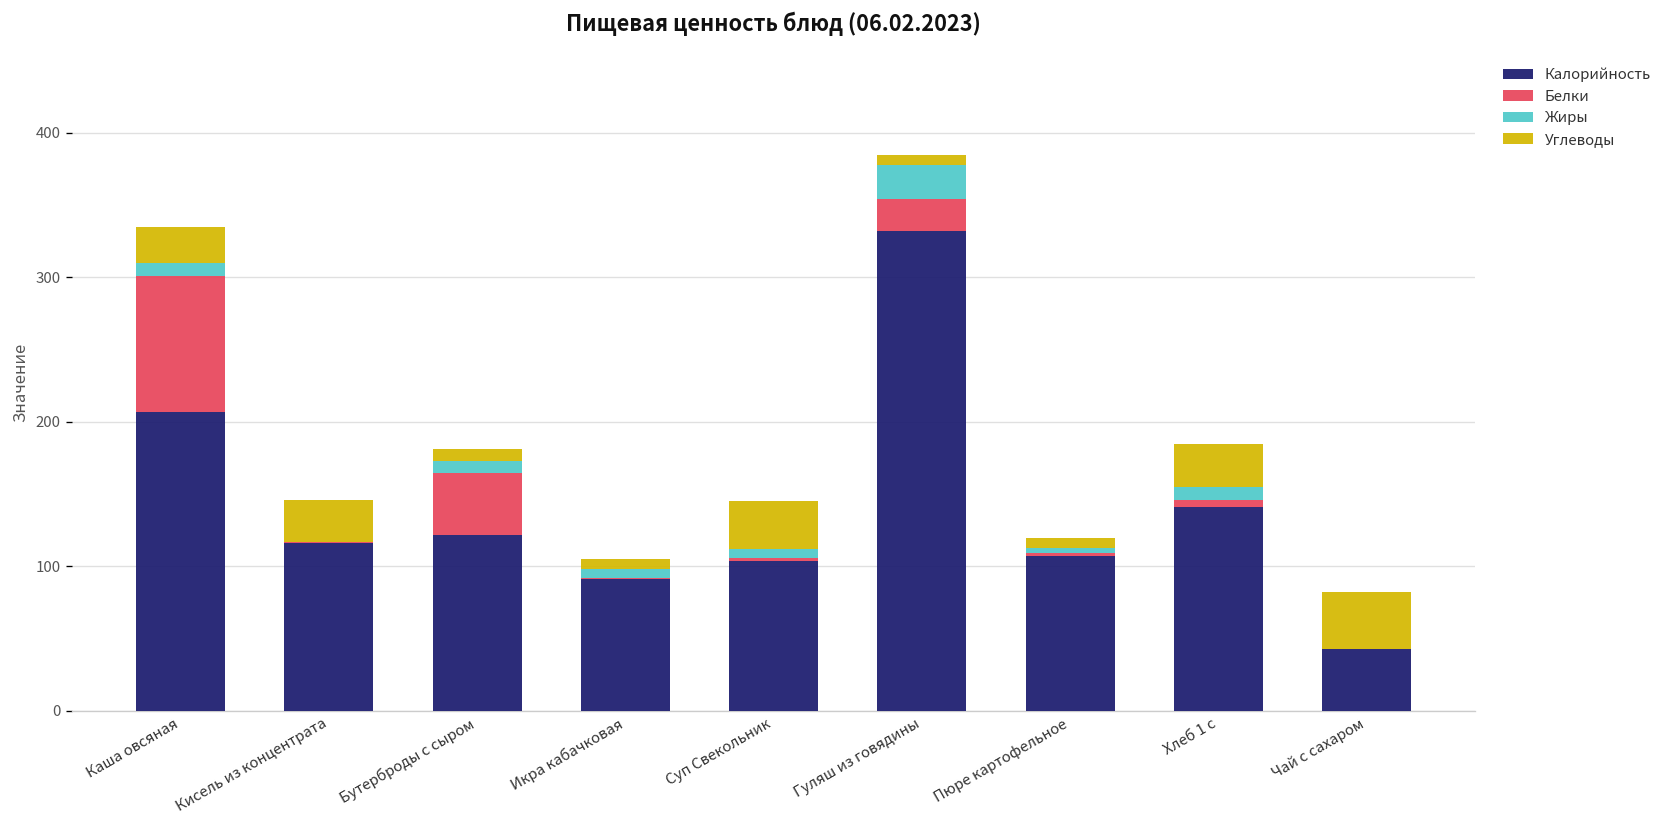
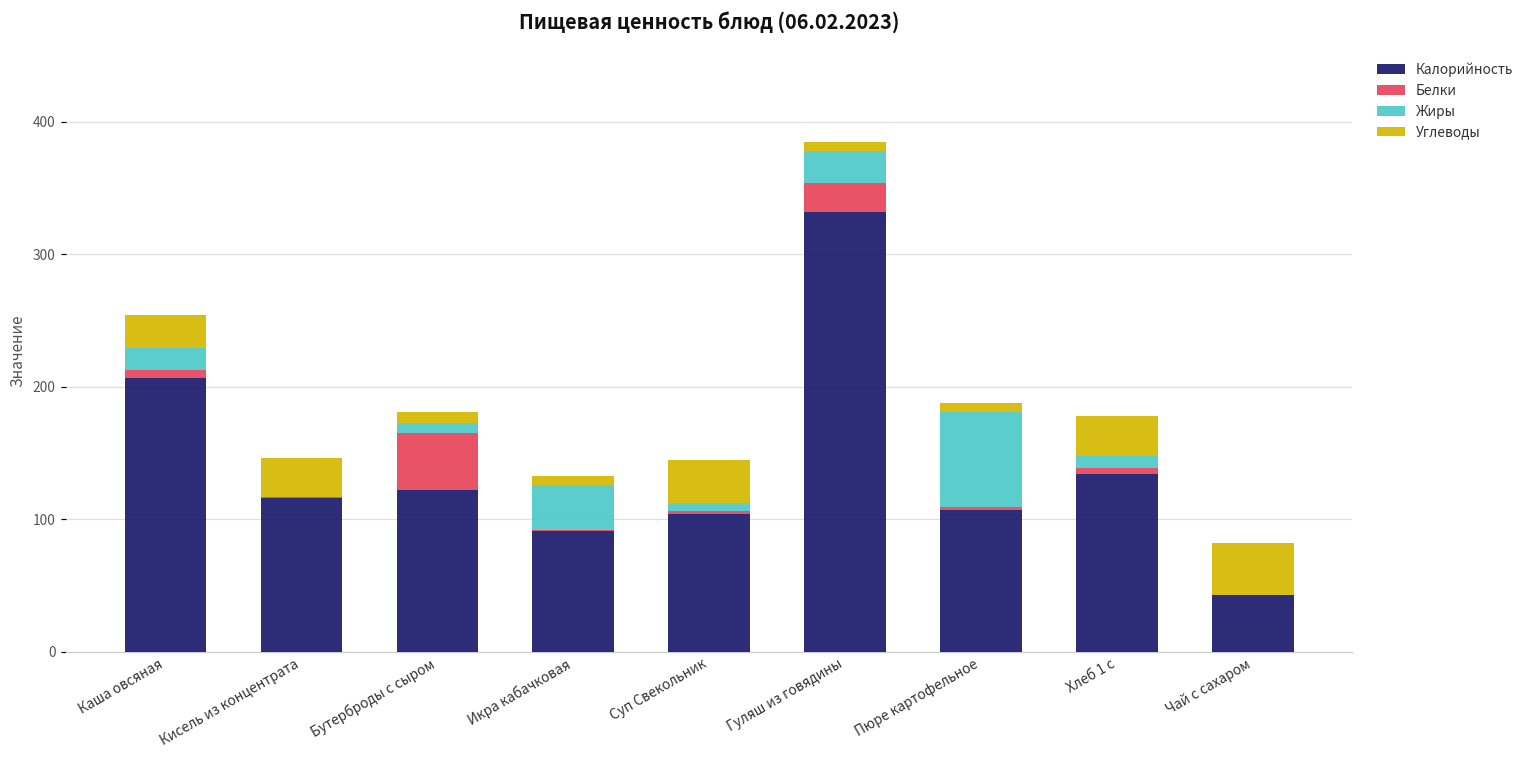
  {
    "Калорийность": {
      "Каша овсяная": 207,
      "Кисель из концентрата": 116,
      "Бутерброды с сыром": 122,
      "Икра кабачковая": 91,
      "Суп Свекольник": 104,
      "Гуляш из говядины": 332,
      "Пюре картофельное": 107,
-     "Хлеб 1 с": 141,
+     "Хлеб 1 с": 134,
      "Чай с сахаром": 43
    },
    "Белки": {
-     "Каша овсяная": 94,
+     "Каша овсяная": 6,
      "Бутерброды с сыром": 43,
      "Гуляш из говядины": 22,
      "Хлеб 1 с": 5,
      "Чай с сахаром": 0
    },
    "Жиры": {
-     "Каша овсяная": 9,
+     "Каша овсяная": 16,
      "Кисель из концентрата": 0,
      "Бутерброды с сыром": 8,
-     "Икра кабачковая": 6,
+     "Икра кабачковая": 34,
      "Суп Свекольник": 6,
      "Гуляш из говядины": 24,
-     "Пюре картофельное": 4,
+     "Пюре картофельное": 72,
      "Хлеб 1 с": 9,
      "Чай с сахаром": 0
    },
    "Углеводы": {
      "Каша овсяная": 25,
      "Кисель из концентрата": 29,
      "Бутерброды с сыром": 8,
      "Икра кабачковая": 7,
      "Суп Свекольник": 33,
      "Гуляш из говядины": 7,
      "Пюре картофельное": 7,
      "Хлеб 1 с": 30,
      "Чай с сахаром": 39
    }
  }
